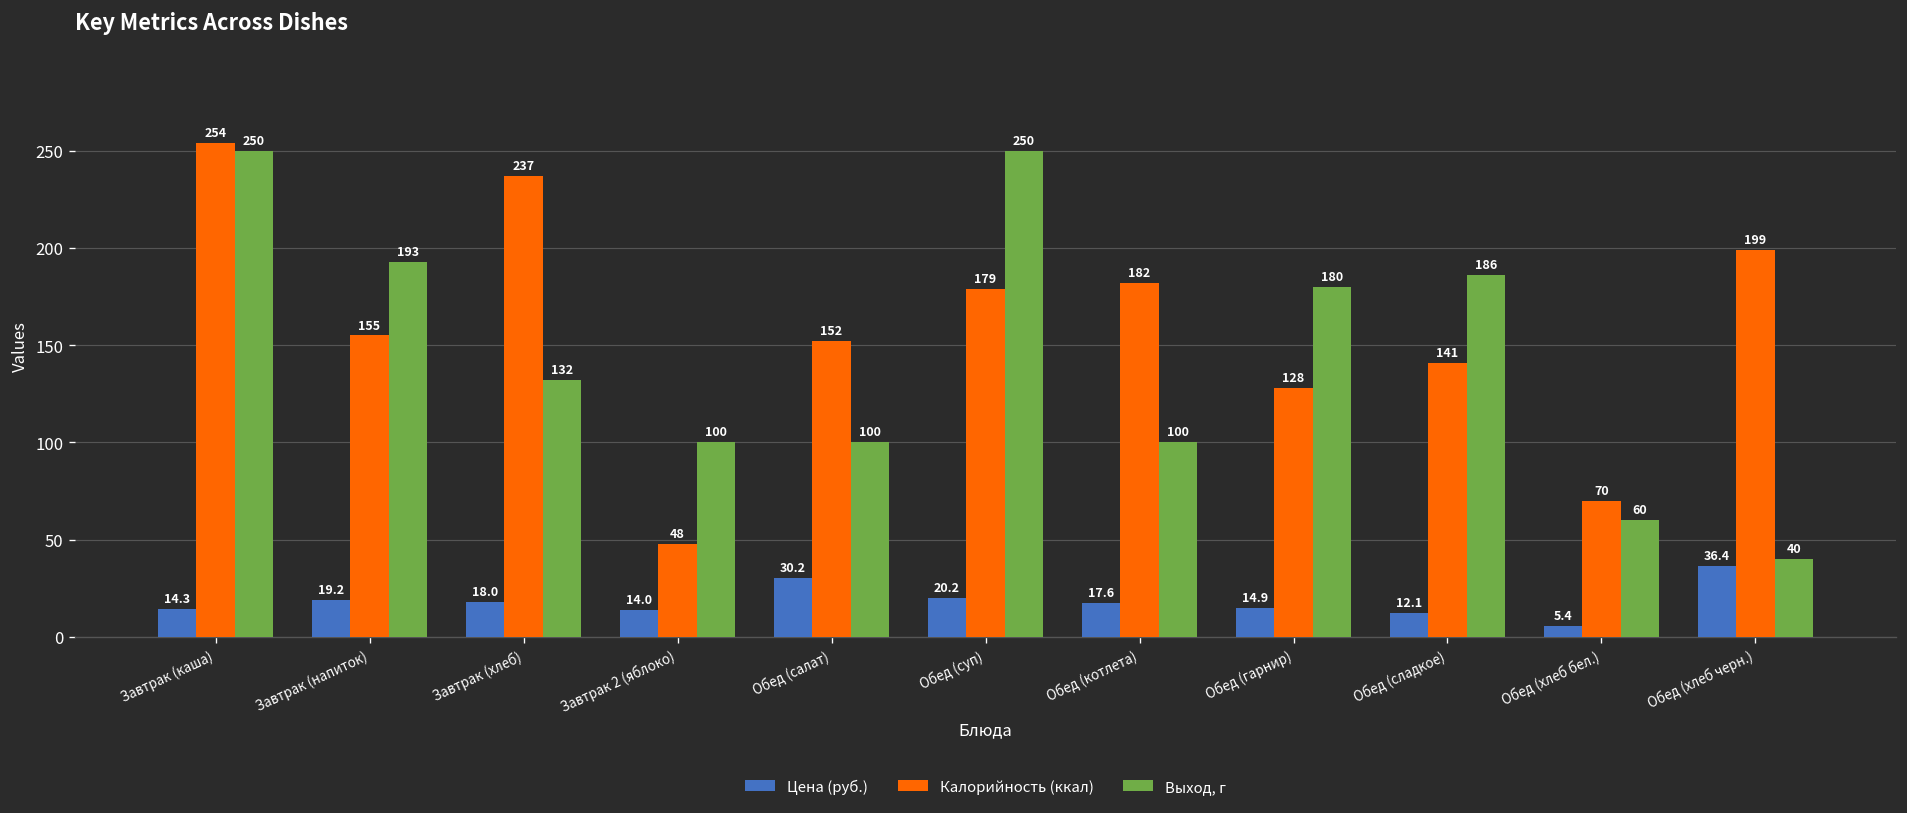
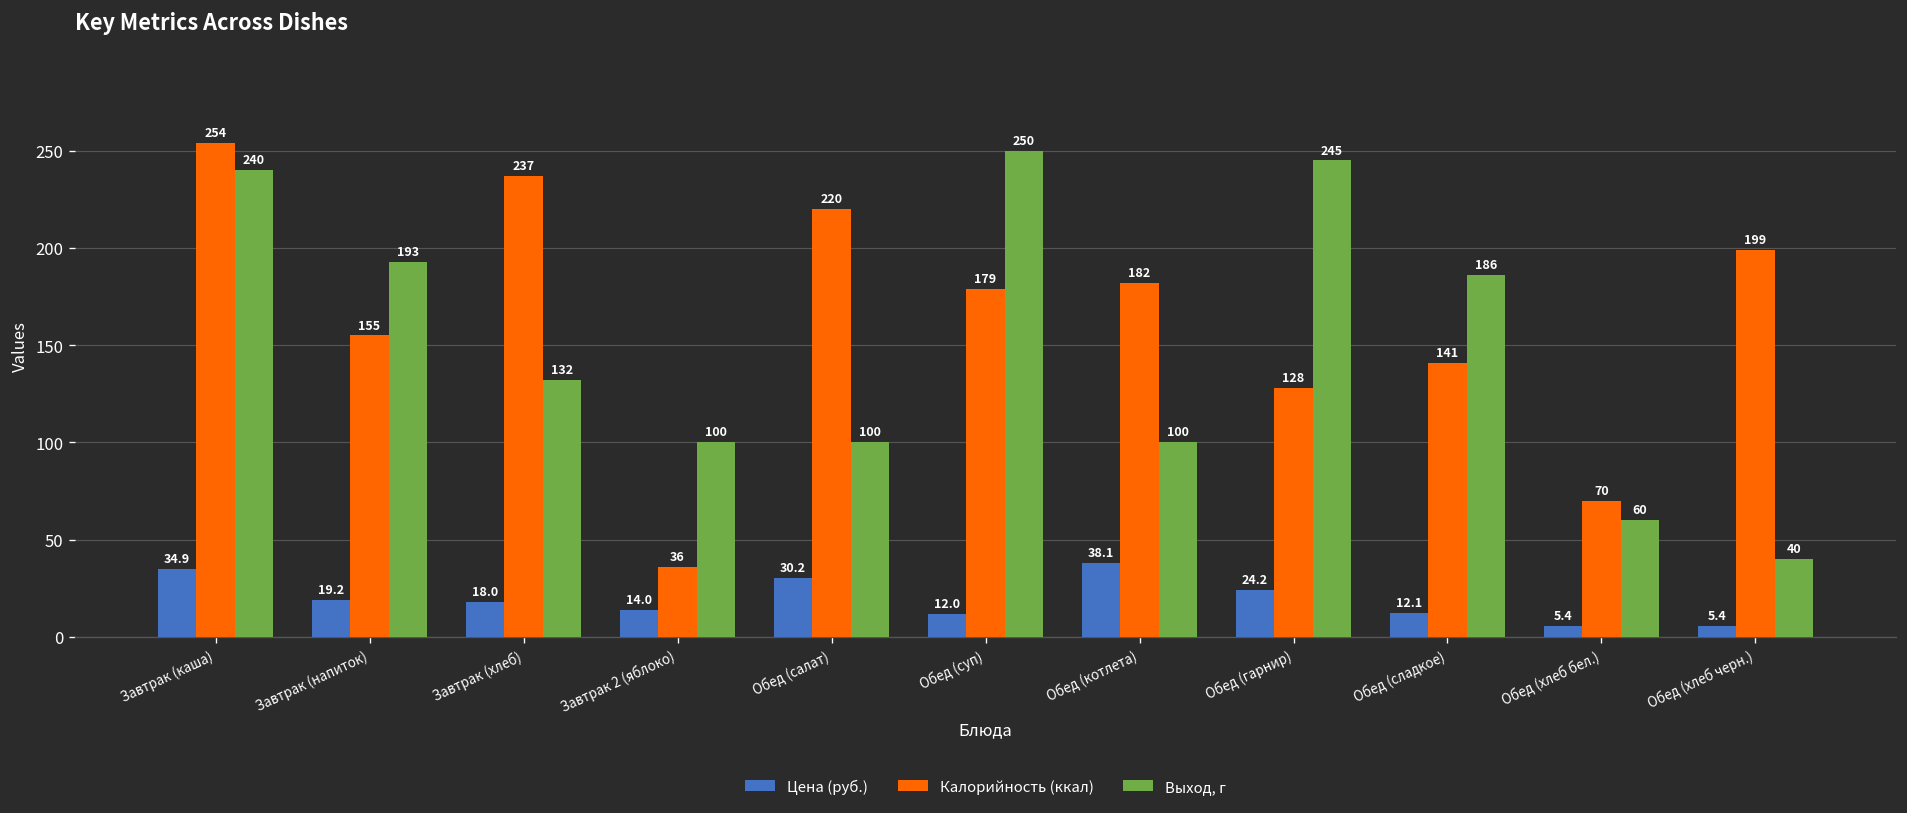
  {
    "Цена (руб.)": {
-     "Завтрак (каша)": 14.3,
+     "Завтрак (каша)": 34.9,
      "Завтрак (напиток)": 19.2,
      "Завтрак (хлеб)": 18.0,
      "Завтрак 2 (яблоко)": 14.0,
      "Обед (салат)": 30.2,
-     "Обед (суп)": 20.2,
-     "Обед (котлета)": 17.6,
-     "Обед (гарнир)": 14.9,
+     "Обед (суп)": 12.0,
+     "Обед (котлета)": 38.1,
+     "Обед (гарнир)": 24.2,
      "Обед (сладкое)": 12.1,
      "Обед (хлеб бел.)": 5.4,
-     "Обед (хлеб черн.)": 36.4
+     "Обед (хлеб черн.)": 5.4
    },
    "Калорийность (ккал)": {
      "Завтрак (каша)": 254,
      "Завтрак (напиток)": 155,
      "Завтрак (хлеб)": 237,
-     "Завтрак 2 (яблоко)": 48,
-     "Обед (салат)": 152,
+     "Завтрак 2 (яблоко)": 36,
+     "Обед (салат)": 220,
      "Обед (суп)": 179,
      "Обед (котлета)": 182,
      "Обед (гарнир)": 128,
      "Обед (сладкое)": 141,
      "Обед (хлеб бел.)": 70,
      "Обед (хлеб черн.)": 199
    },
    "Выход, г": {
-     "Завтрак (каша)": 250,
+     "Завтрак (каша)": 240,
      "Завтрак (напиток)": 193,
      "Завтрак (хлеб)": 132,
      "Завтрак 2 (яблоко)": 100,
      "Обед (салат)": 100,
      "Обед (суп)": 250,
      "Обед (котлета)": 100,
-     "Обед (гарнир)": 180,
+     "Обед (гарнир)": 245,
      "Обед (сладкое)": 186,
      "Обед (хлеб бел.)": 60,
      "Обед (хлеб черн.)": 40
    }
  }
